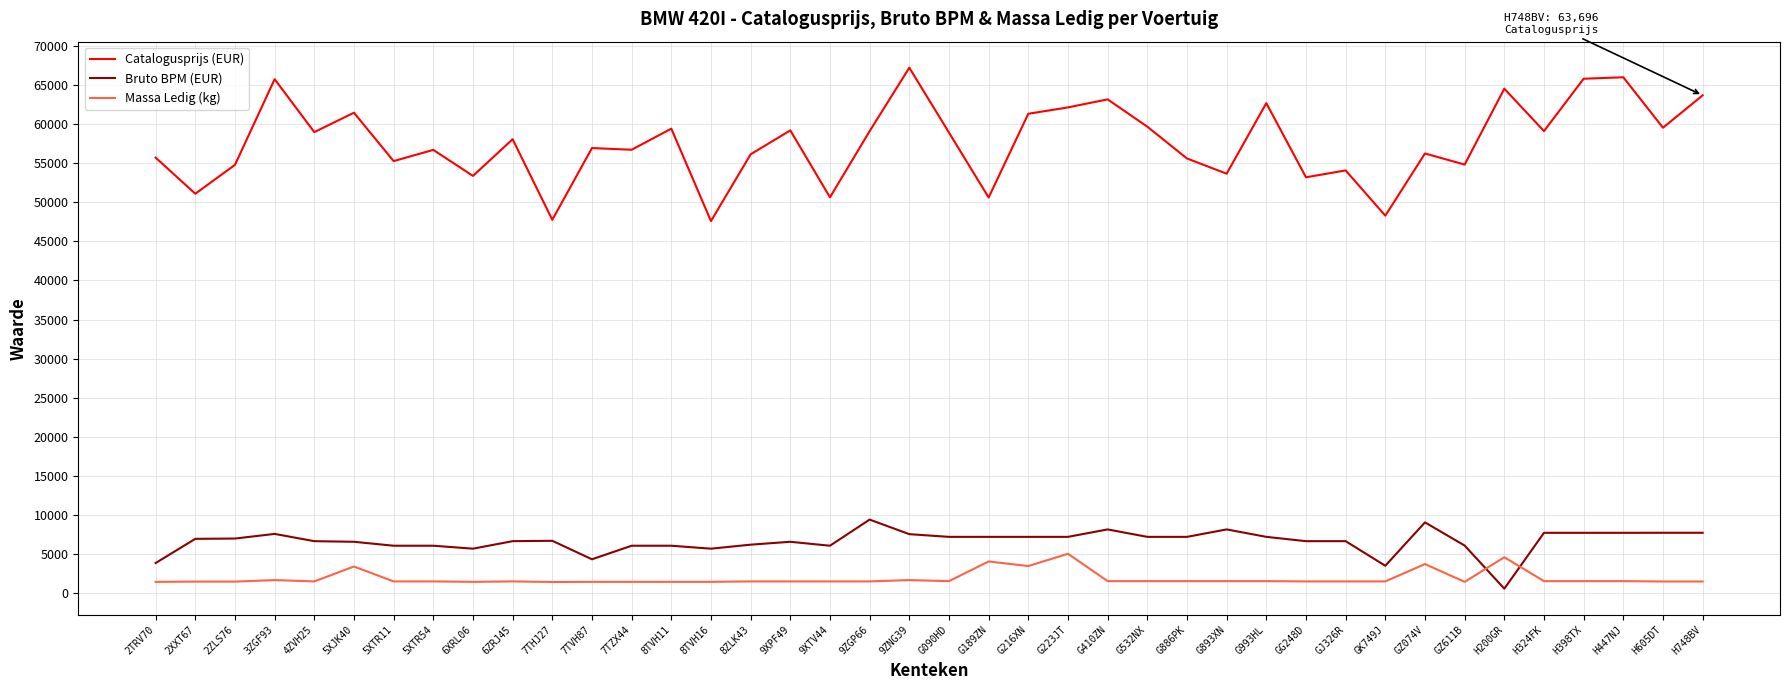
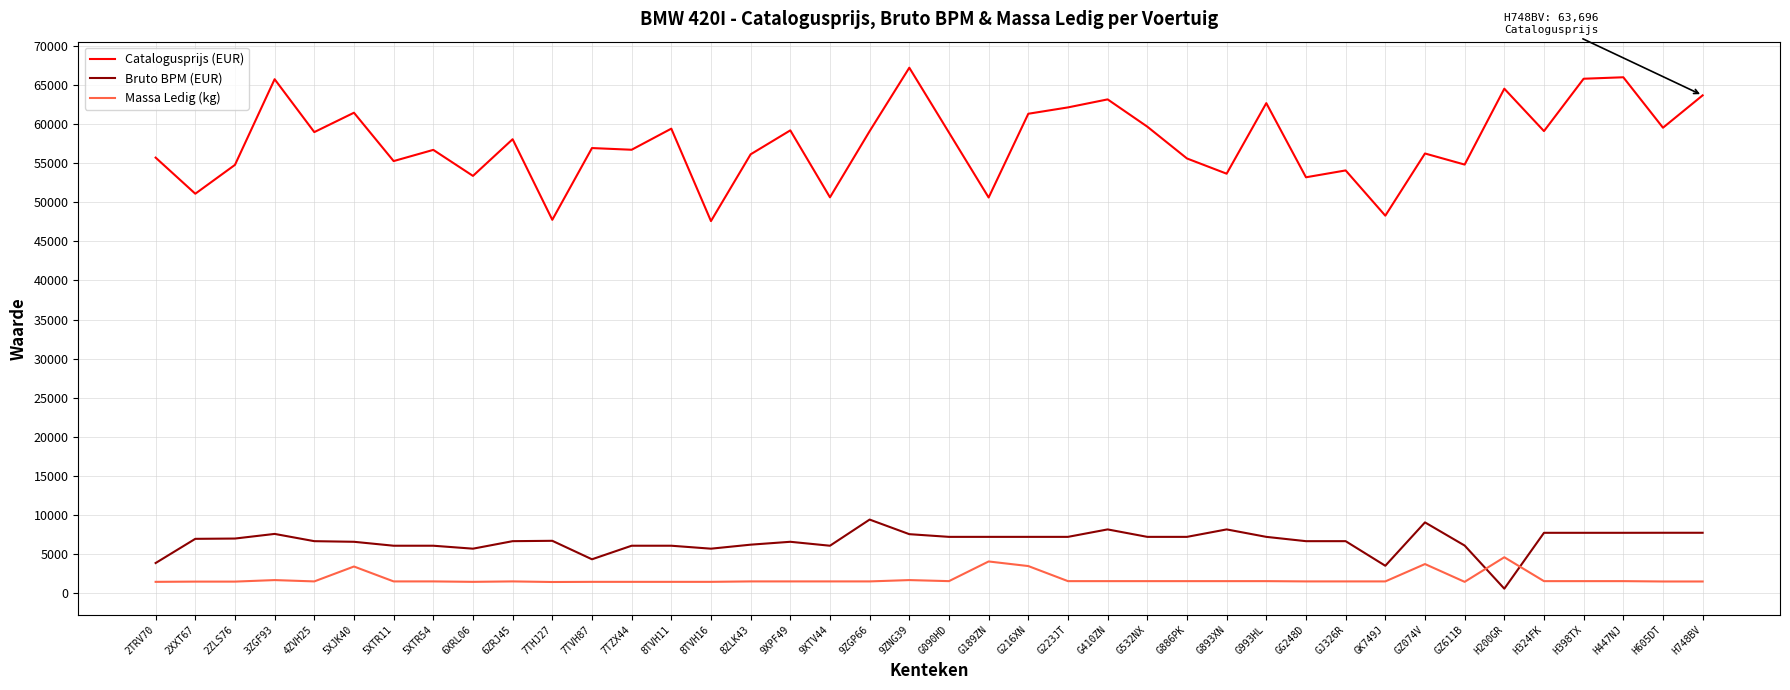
  {
    "Catalogusprijs (EUR)": {
      "2TRV70": 56000,
      "2XXT67": 51000,
      "2ZLS76": 55000,
      "3ZGF93": 66000,
      "4ZVH25": 59000,
      "5XJK40": 61000,
      "5XTR11": 55000,
      "5XTR54": 57000,
      "6XRL06": 53000,
      "6ZRJ45": 58000,
      "7THJ27": 48000,
      "7TVH87": 57000,
      "7TZX44": 57000,
      "8TVH11": 59000,
      "8TVH16": 48000,
      "8ZLK43": 56000,
      "9XPF49": 59000,
      "9XTV44": 51000,
      "9ZGP66": 59000,
      "9ZNG39": 67000,
      "G090HD": 59000,
      "G189ZN": 51000,
      "G216XN": 61000,
      "G223JT": 62000,
      "G410ZN": 63000,
      "G532NX": 60000,
      "G886PK": 56000,
      "G893XN": 54000,
      "G993HL": 63000,
      "GG248D": 53000,
      "GJ326R": 54000,
      "GK749J": 48000,
      "GZ074V": 56000,
      "GZ611B": 55000,
      "H324FK": 59000,
      "H605DT": 60000,
      "H748BV": 64000
    },
    "Bruto BPM (EUR)": {
      "2TRV70": 4000,
      "2XXT67": 7000,
      "2ZLS76": 7000,
      "3ZGF93": 8000,
      "4ZVH25": 7000,
      "5XJK40": 7000,
      "5XTR11": 6000,
      "5XTR54": 6000,
      "6XRL06": 6000,
      "6ZRJ45": 7000,
      "7THJ27": 7000,
      "7TVH87": 4000,
      "7TZX44": 6000,
      "8TVH11": 6000,
      "8TVH16": 6000,
      "8ZLK43": 6000,
      "9XPF49": 7000,
      "9XTV44": 6000,
      "9ZGP66": 9000,
      "9ZNG39": 8000,
      "G090HD": 7000,
      "G189ZN": 7000,
      "G216XN": 7000,
      "G223JT": 7000,
      "G410ZN": 8000,
      "G532NX": 7000,
      "G886PK": 7000,
      "G893XN": 8000,
      "G993HL": 7000,
      "GG248D": 7000,
      "GJ326R": 7000,
      "GK749J": 3000,
      "GZ074V": 9000,
      "GZ611B": 6000,
      "H200GR": 1000,
      "H324FK": 8000,
      "H398TX": 8000,
      "H447NJ": 8000,
      "H605DT": 8000,
      "H748BV": 8000
    },
    "Massa Ledig (kg)": {
      "2TRV70": 1000,
      "2XXT67": 1000,
      "2ZLS76": 1000,
      "3ZGF93": 2000,
      "4ZVH25": 1000,
      "5XJK40": 3000,
      "5XTR11": 1000,
      "5XTR54": 1000,
      "6XRL06": 1000,
      "6ZRJ45": 1000,
      "7THJ27": 1000,
      "7TVH87": 1000,
      "7TZX44": 1000,
      "8TVH11": 1000,
      "8TVH16": 1000,
      "8ZLK43": 1000,
      "9XPF49": 1000,
      "9XTV44": 1000,
      "9ZGP66": 1000,
      "9ZNG39": 2000,
      "G090HD": 2000,
      "G189ZN": 4000,
      "G216XN": 3000,
-     "G223JT": 5000,
+     "G223JT": 2000,
      "G410ZN": 2000,
      "G532NX": 2000,
      "G886PK": 2000,
      "G893XN": 2000,
      "G993HL": 2000,
      "GG248D": 1000,
      "GJ326R": 1000,
      "GK749J": 1000,
      "GZ074V": 4000,
      "GZ611B": 1000,
      "H200GR": 5000,
      "H324FK": 2000,
      "H398TX": 2000,
      "H447NJ": 2000,
      "H605DT": 1000,
      "H748BV": 1000
    }
  }
